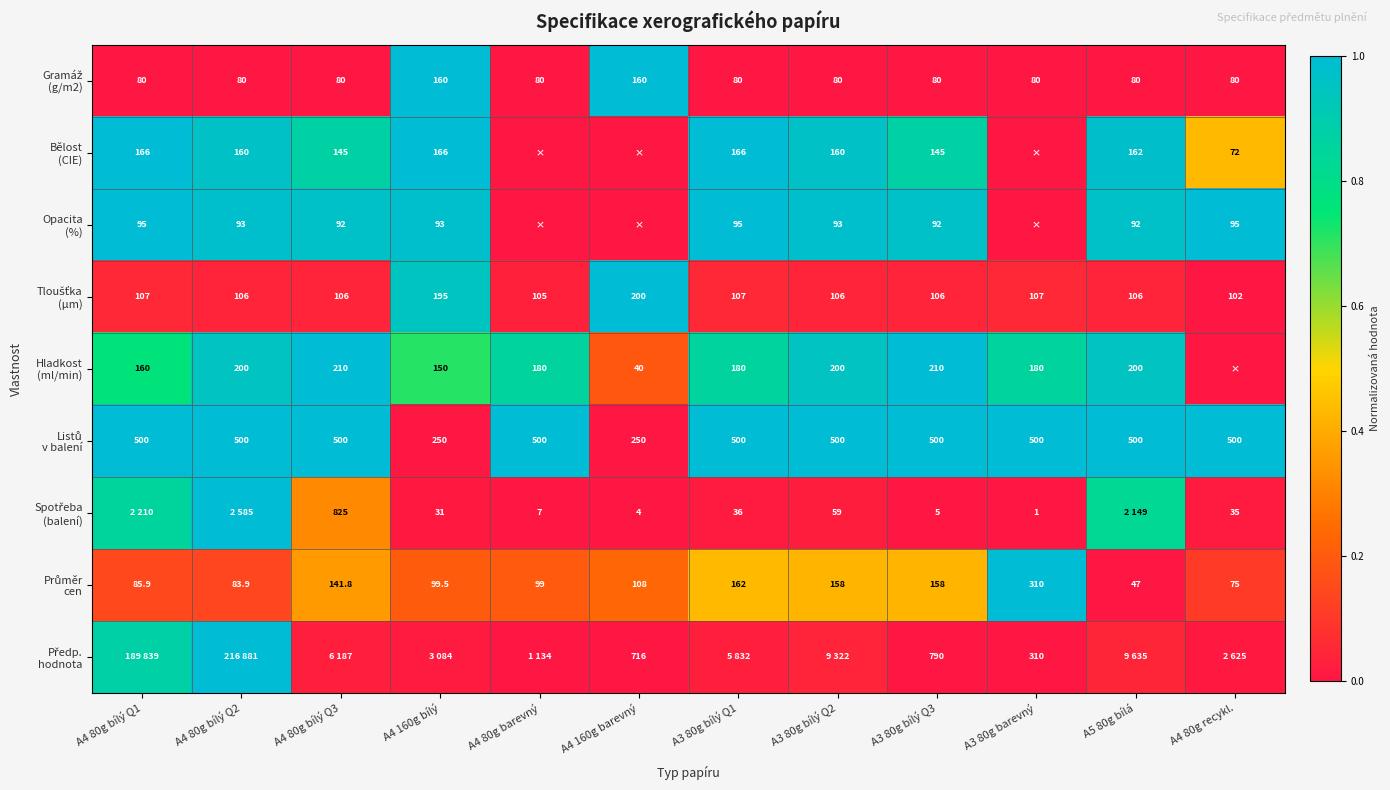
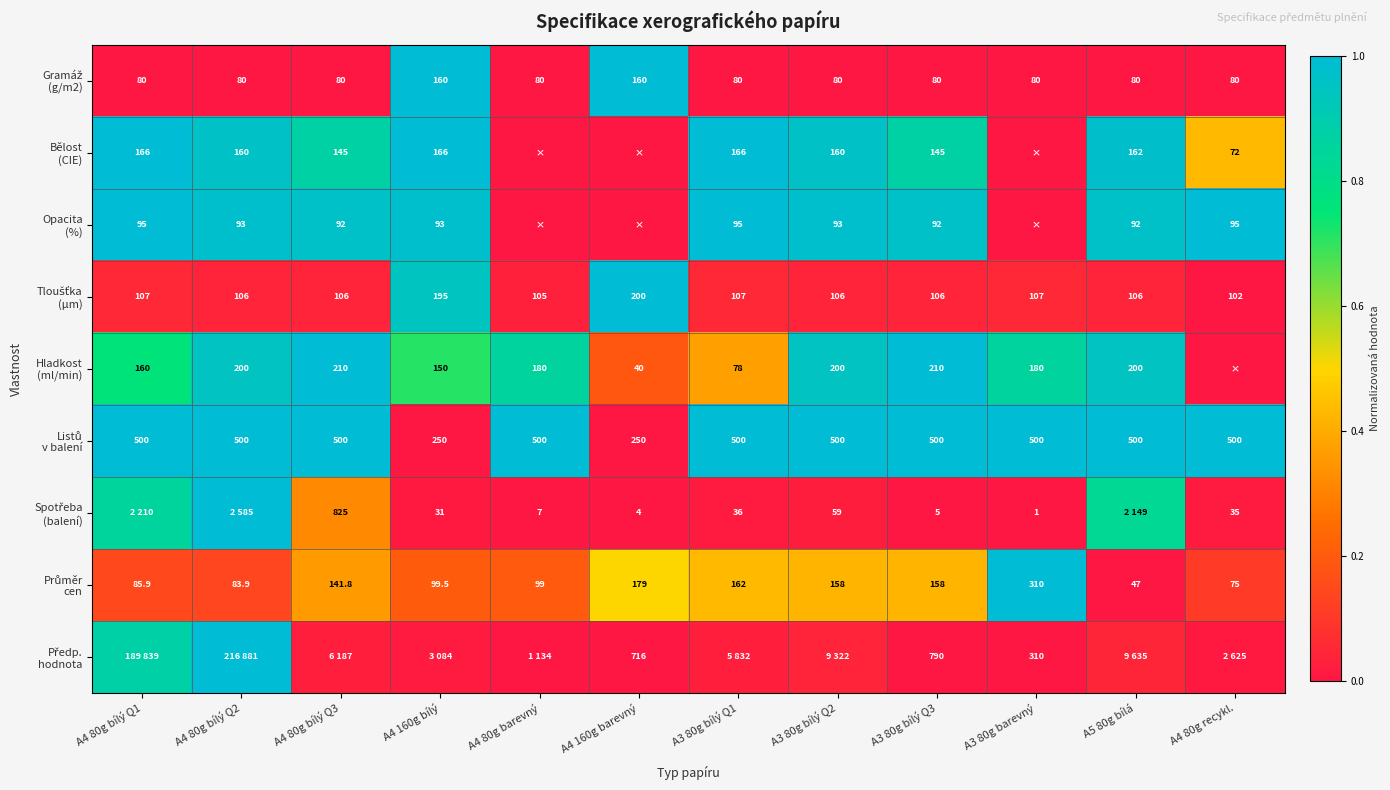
  {
    "Gramáž (g/m2)": {
      "A4 80g bílý Q1": 80,
      "A4 80g bílý Q2": 80,
      "A4 80g bílý Q3": 80,
      "A4 160g bílý": 160,
      "A4 80g barevný": 80,
      "A4 160g barevný": 160,
      "A3 80g bílý Q1": 80,
      "A3 80g bílý Q2": 80,
      "A3 80g bílý Q3": 80,
      "A3 80g barevný": 80,
      "A5 80g bílá": 80,
      "A4 80g recykl.": 80
    },
    "Bělost (CIE)": {
      "A4 80g bílý Q1": 166,
      "A4 80g bílý Q2": 160,
      "A4 80g bílý Q3": 145,
      "A4 160g bílý": 166,
      "A3 80g bílý Q1": 166,
      "A3 80g bílý Q2": 160,
      "A3 80g bílý Q3": 145,
      "A5 80g bílá": 162,
      "A4 80g recykl.": 72
    },
    "Opacita (%)": {
      "A4 80g bílý Q1": 95,
      "A4 80g bílý Q2": 93,
      "A4 80g bílý Q3": 92,
      "A4 160g bílý": 93,
      "A3 80g bílý Q1": 95,
      "A3 80g bílý Q2": 93,
      "A3 80g bílý Q3": 92,
      "A5 80g bílá": 92,
      "A4 80g recykl.": 95
    },
    "Tloušťka (µm)": {
      "A4 80g bílý Q1": 107,
      "A4 80g bílý Q2": 106,
      "A4 80g bílý Q3": 106,
      "A4 160g bílý": 195,
      "A4 80g barevný": 105,
      "A4 160g barevný": 200,
      "A3 80g bílý Q1": 107,
      "A3 80g bílý Q2": 106,
      "A3 80g bílý Q3": 106,
      "A3 80g barevný": 107,
      "A5 80g bílá": 106,
      "A4 80g recykl.": 102
    },
    "Hladkost (ml/min)": {
      "A4 80g bílý Q1": 160,
      "A4 80g bílý Q2": 200,
      "A4 80g bílý Q3": 210,
      "A4 160g bílý": 150,
      "A4 80g barevný": 180,
      "A4 160g barevný": 40,
-     "A3 80g bílý Q1": 180,
+     "A3 80g bílý Q1": 78,
      "A3 80g bílý Q2": 200,
      "A3 80g bílý Q3": 210,
      "A3 80g barevný": 180,
      "A5 80g bílá": 200
    },
    "Listů v balení": {
      "A4 80g bílý Q1": 500,
      "A4 80g bílý Q2": 500,
      "A4 80g bílý Q3": 500,
      "A4 160g bílý": 250,
      "A4 80g barevný": 500,
      "A4 160g barevný": 250,
      "A3 80g bílý Q1": 500,
      "A3 80g bílý Q2": 500,
      "A3 80g bílý Q3": 500,
      "A3 80g barevný": 500,
      "A5 80g bílá": 500,
      "A4 80g recykl.": 500
    },
    "Spotřeba (balení)": {
      "A4 80g bílý Q3": 825,
      "A4 160g bílý": 31,
      "A4 80g barevný": 7,
      "A4 160g barevný": 4,
      "A3 80g bílý Q1": 36,
      "A3 80g bílý Q2": 59,
      "A3 80g bílý Q3": 5,
      "A3 80g barevný": 1,
      "A4 80g recykl.": 35
    },
    "Průměr cen": {
      "A4 80g bílý Q1": 85.9,
      "A4 80g bílý Q2": 83.9,
      "A4 80g bílý Q3": 141.8,
      "A4 160g bílý": 99.5,
      "A4 80g barevný": 99,
-     "A4 160g barevný": 108,
+     "A4 160g barevný": 179,
      "A3 80g bílý Q1": 162,
      "A3 80g bílý Q2": 158,
      "A3 80g bílý Q3": 158,
      "A3 80g barevný": 310,
      "A5 80g bílá": 47,
      "A4 80g recykl.": 75
    },
    "Předp. hodnota": {
      "A4 160g barevný": 716,
      "A3 80g bílý Q3": 790,
      "A3 80g barevný": 310
    }
  }
